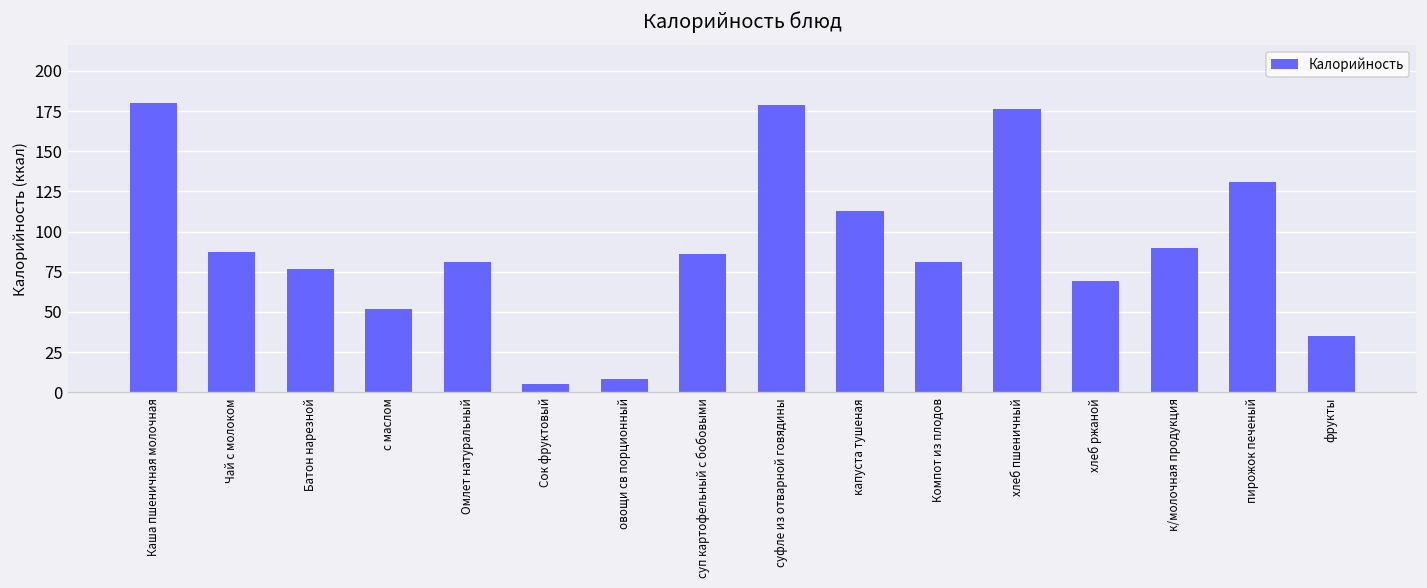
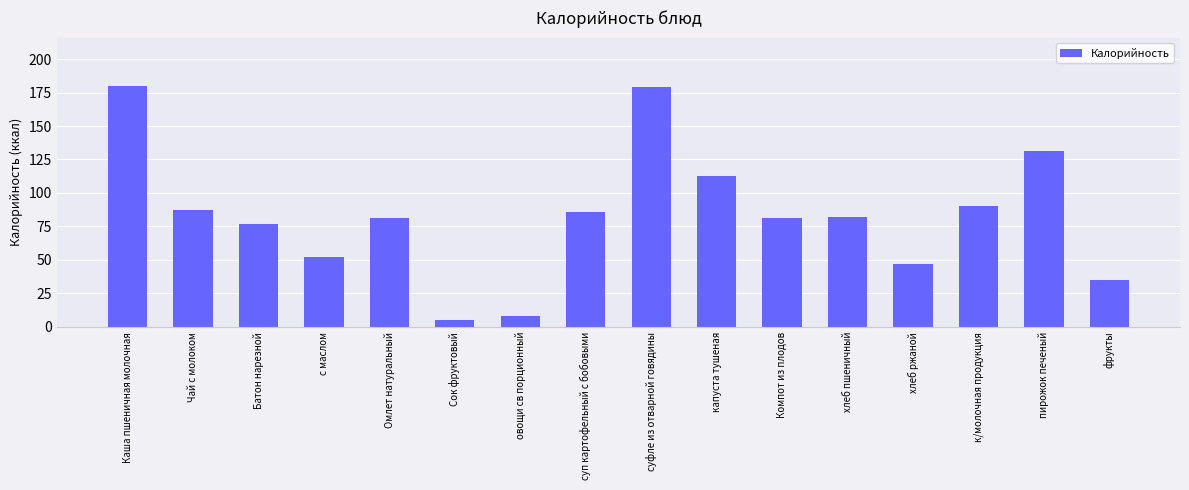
  {
    "Каша пшеничная молочная": 180,
    "Чай с молоком": 87,
    "Батон нарезной": 77,
    "c маслом": 52,
    "Омлет натуральный": 81,
    "Сок фруктовый": 5,
    "овощи св порционный": 8,
    "суп картофельный с бобовыми": 86,
    "суфле из отварной говядины": 179,
    "капуста тушеная": 113,
    "Компот из плодов": 81,
-   "хлеб пшеничный": 176,
-   "хлеб ржаной": 69,
+   "хлеб пшеничный": 82,
+   "хлеб ржаной": 47,
    "к/молочная продукция": 90,
    "пирожок печеный": 131,
    "фрукты": 35
  }
